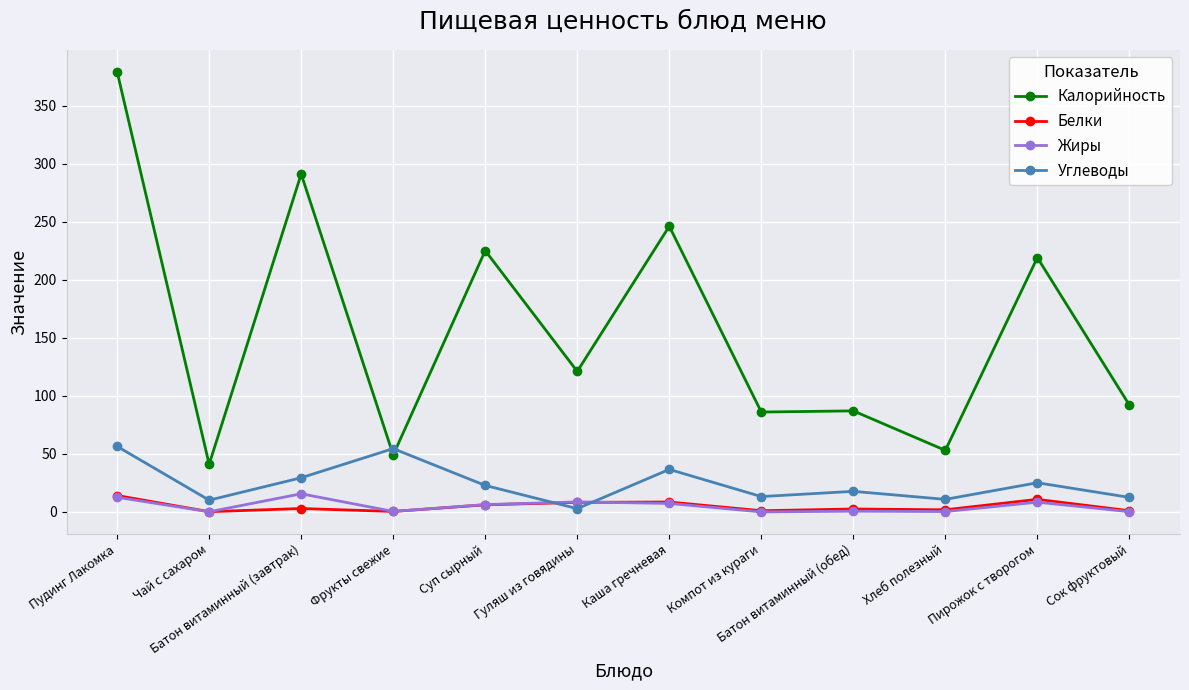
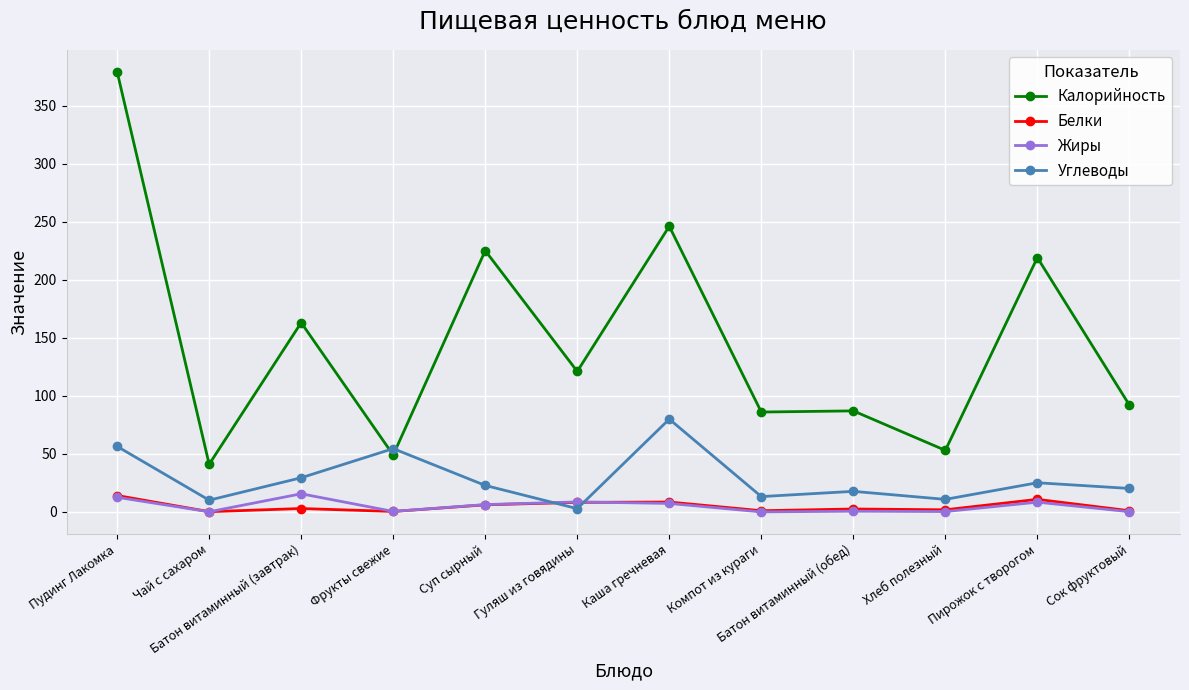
  {
    "Калорийность": {
      "Пудинг Лакомка": 379,
      "Чай с сахаром": 41,
-     "Батон витаминный (завтрак)": 291,
+     "Батон витаминный (завтрак)": 163,
      "Фрукты свежие": 49,
      "Суп сырный": 225,
      "Гуляш из говядины": 121,
      "Каша гречневая": 246,
      "Компот из кураги": 86,
      "Батон витаминный (обед)": 87,
      "Хлеб полезный": 53,
      "Пирожок с творогом": 219,
      "Сок фруктовый": 92
    },
    "Белки": {
      "Батон витаминный (завтрак)": 3,
      "Пирожок с творогом": 11
    },
    "Жиры": {
      "Батон витаминный (завтрак)": 16,
      "Пирожок с творогом": 8
    },
    "Углеводы": {
      "Пудинг Лакомка": 56,
      "Чай с сахаром": 10,
      "Батон витаминный (завтрак)": 29,
      "Фрукты свежие": 55,
      "Суп сырный": 23,
      "Гуляш из говядины": 3,
-     "Каша гречневая": 37,
+     "Каша гречневая": 80,
      "Компот из кураги": 13,
      "Батон витаминный (обед)": 18,
      "Хлеб полезный": 11,
      "Пирожок с творогом": 25,
-     "Сок фруктовый": 13
+     "Сок фруктовый": 20
    }
  }
